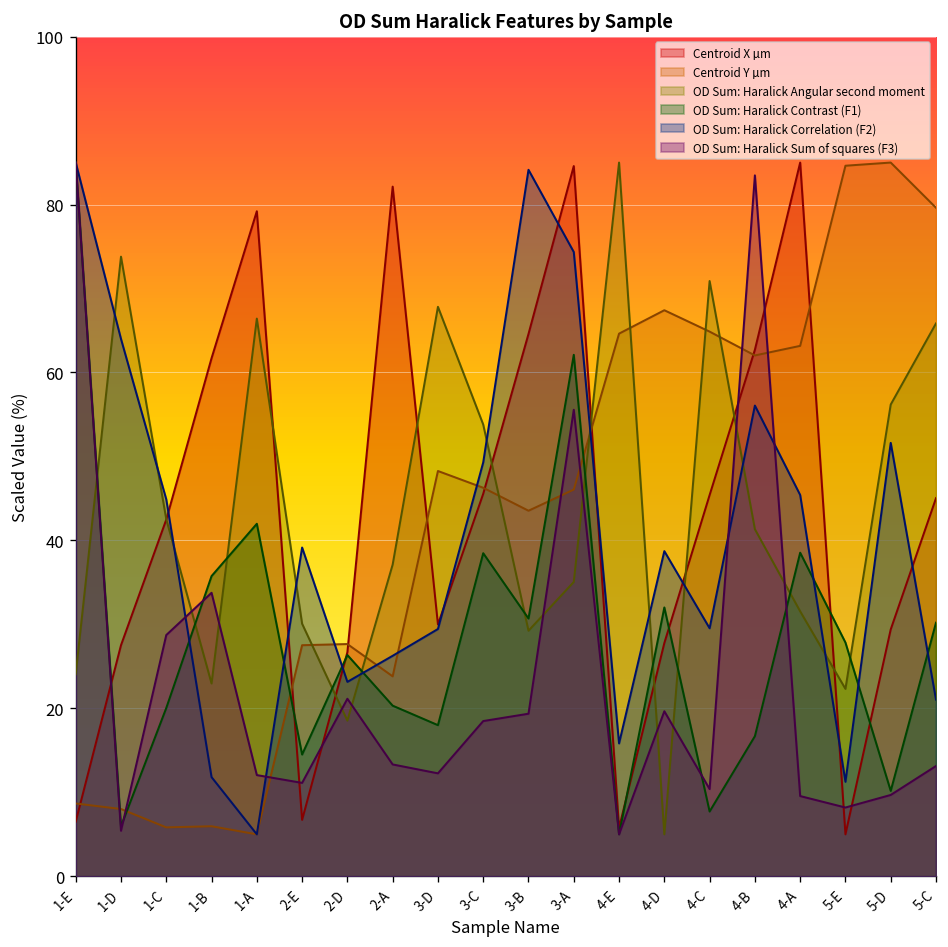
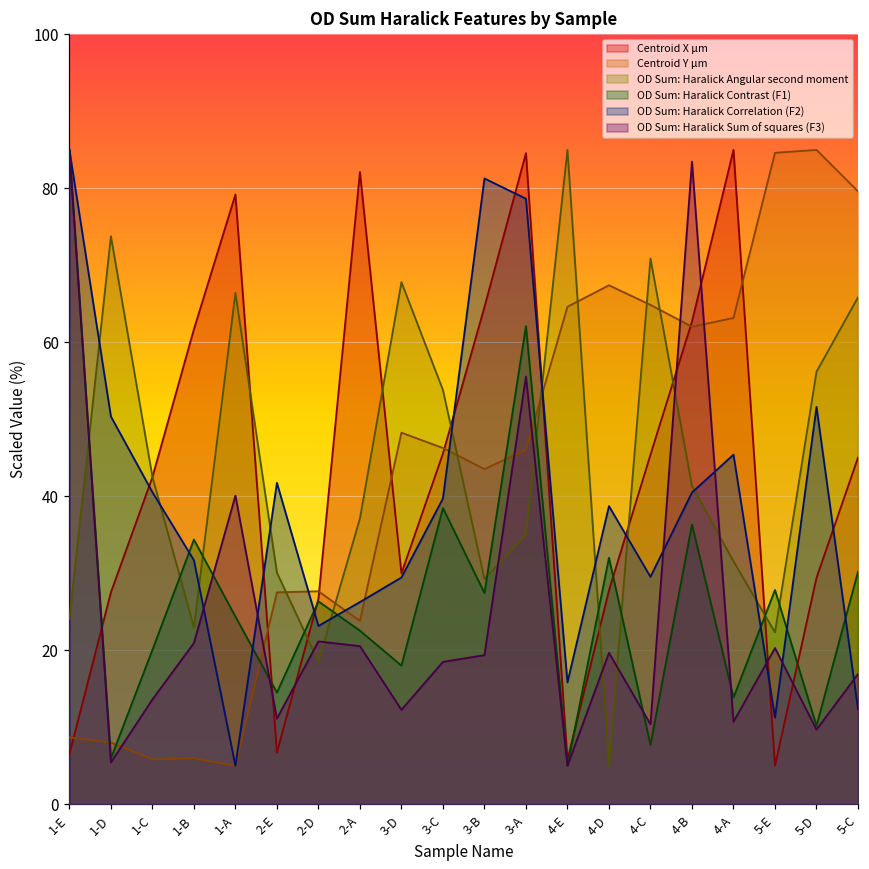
  {
    "OD Sum: Haralick Contrast (F1)": {
      "1-D": 6,
      "1-C": 20,
-     "1-B": 36,
-     "1-A": 42,
+     "1-B": 34,
+     "1-A": 24,
      "2-E": 15,
-     "2-A": 20,
+     "2-A": 23,
      "3-D": 18,
      "3-C": 38,
-     "3-B": 31,
+     "3-B": 27,
      "3-A": 62,
      "4-D": 32,
      "4-C": 8,
-     "4-B": 17,
-     "4-A": 39,
+     "4-B": 36,
+     "4-A": 14,
      "5-E": 28,
      "5-D": 10,
      "5-C": 30
    },
    "OD Sum: Haralick Correlation (F2)": {
-     "1-D": 64,
-     "1-C": 45,
-     "1-B": 12,
-     "2-E": 39,
+     "1-D": 50,
+     "1-C": 41,
+     "1-B": 32,
+     "2-E": 42,
      "2-D": 23,
      "2-A": 26,
      "3-D": 29,
-     "3-C": 49,
-     "3-B": 84,
-     "3-A": 74,
+     "3-C": 40,
+     "3-B": 81,
+     "3-A": 79,
      "4-E": 16,
      "4-D": 39,
      "4-C": 30,
-     "4-B": 56,
+     "4-B": 40,
      "4-A": 45,
      "5-E": 11,
      "5-D": 52,
-     "5-C": 21
+     "5-C": 12
    },
    "OD Sum: Haralick Sum of squares (F3)": {
      "1-D": 5,
-     "1-C": 29,
-     "1-B": 34,
-     "1-A": 12,
+     "1-C": 14,
+     "1-B": 21,
+     "1-A": 40,
      "2-E": 11,
      "2-D": 21,
-     "2-A": 13,
+     "2-A": 21,
      "3-D": 12,
      "3-C": 18,
      "3-B": 19,
      "3-A": 56,
      "4-D": 20,
      "4-C": 10,
      "4-B": 83,
-     "4-A": 10,
-     "5-E": 8,
+     "4-A": 11,
+     "5-E": 20,
      "5-D": 10,
-     "5-C": 13
+     "5-C": 17
    }
  }
